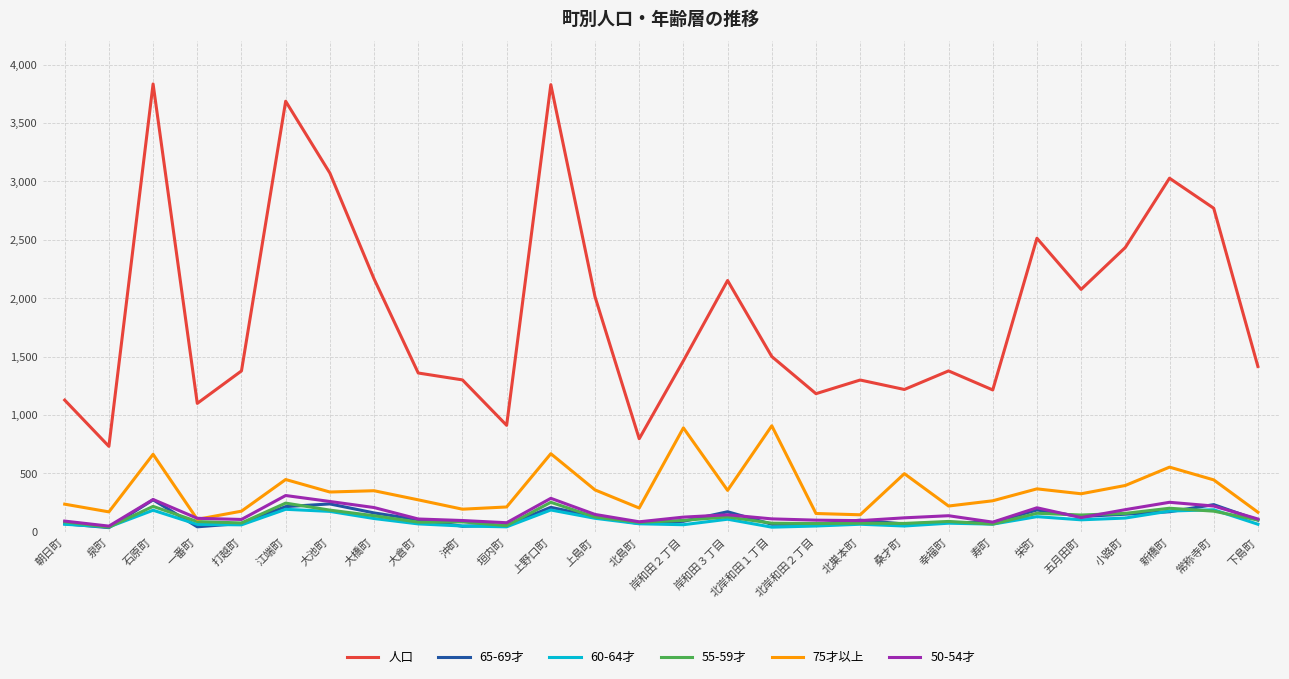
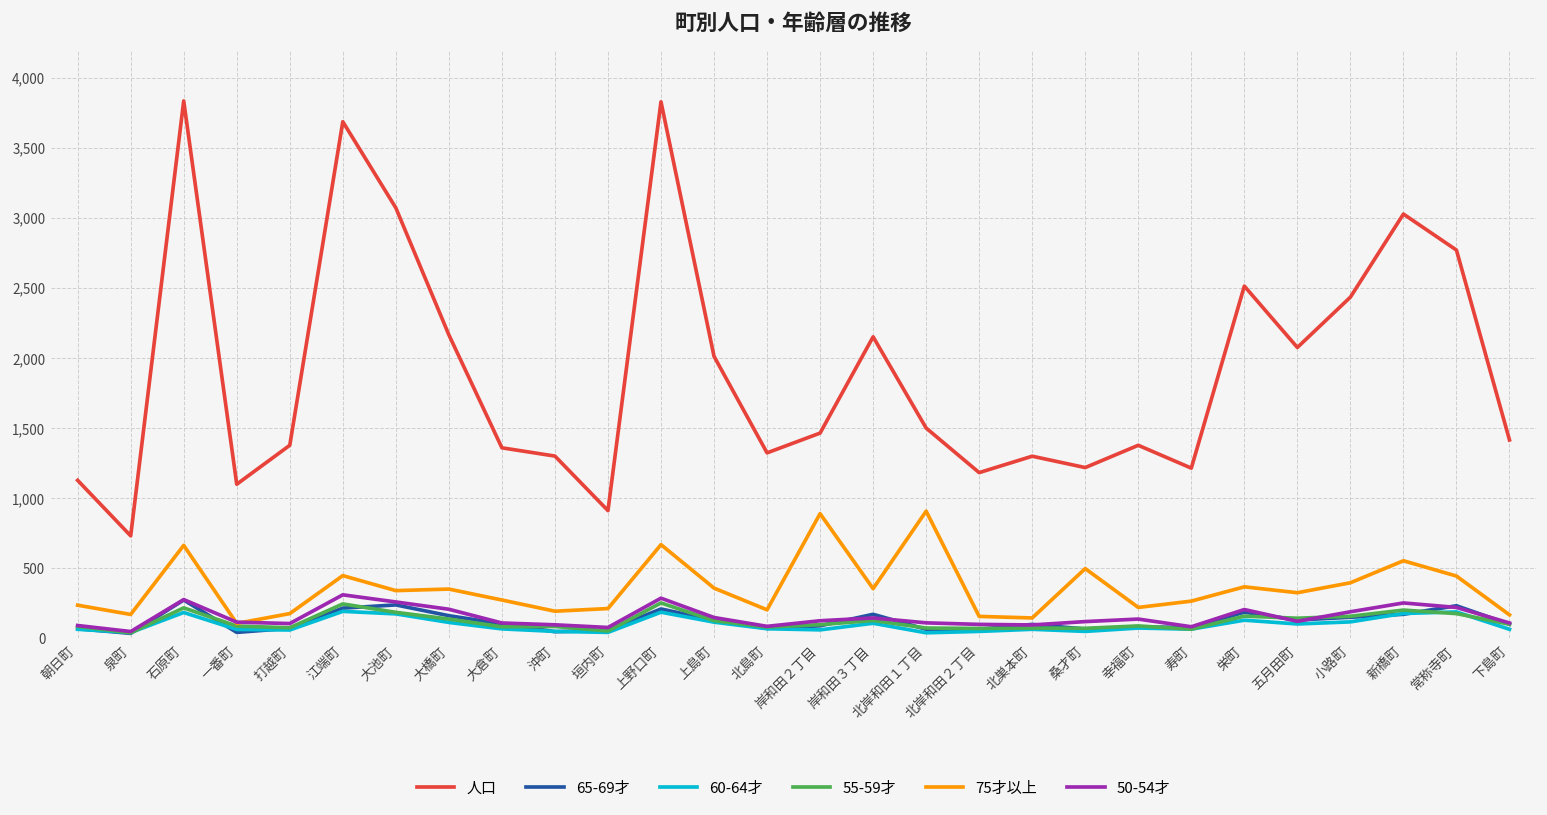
  {
    "人口": {
      "朝日町": "1,130",
      "泉町": "730",
      "石原町": "3,840",
      "一番町": "1,100",
      "打越町": "1,380",
      "江端町": "3,690",
      "大池町": "3,070",
      "大橋町": "2,170",
      "大倉町": "1,360",
      "沖町": "1,300",
      "垣内町": "910",
      "上野口町": "3,830",
      "上島町": "2,010",
-     "北島町": "800",
+     "北島町": "1,320",
      "岸和田２丁目": "1,470",
      "岸和田３丁目": "2,150",
      "北岸和田１丁目": "1,500",
      "北岸和田２丁目": "1,180",
      "北巣本町": "1,300",
      "桑才町": "1,220",
      "幸福町": "1,380",
      "寿町": "1,220",
      "栄町": "2,510",
      "五月田町": "2,080",
      "小路町": "2,440",
      "新橋町": "3,030",
      "常称寺町": "2,770",
      "下島町": "1,420"
    },
    "65-69才": {
      "江端町": "220",
      "大橋町": "160",
      "上野口町": "210",
      "岸和田３丁目": "170"
    },
    "60-64才": {
      "石原町": "190",
      "江端町": "190",
      "大橋町": "110",
      "上野口町": "190",
      "岸和田２丁目": "60",
      "北岸和田１丁目": "40",
      "栄町": "130",
      "小路町": "120",
      "下島町": "70"
    },
    "55-59才": {
      "石原町": "220",
      "江端町": "250",
      "大橋町": "140",
      "上野口町": "250",
      "栄町": "160",
      "新橋町": "200"
    },
    "75才以上": {
      "朝日町": "240",
      "泉町": "170",
      "石原町": "660",
      "打越町": "180",
      "江端町": "450",
      "大池町": "340",
      "大橋町": "350",
      "大倉町": "270",
      "沖町": "190",
      "垣内町": "210",
      "上野口町": "670",
      "上島町": "360",
      "北島町": "200",
      "岸和田２丁目": "890",
      "岸和田３丁目": "360",
      "北岸和田１丁目": "910",
      "北岸和田２丁目": "160",
      "北巣本町": "150",
      "桑才町": "500",
      "幸福町": "220",
      "寿町": "270",
      "栄町": "370",
      "五月田町": "330",
      "小路町": "400",
      "新橋町": "550",
      "常称寺町": "450",
      "下島町": "170"
    },
    "50-54才": {
      "打越町": "110",
      "江端町": "310",
      "大橋町": "210",
      "上野口町": "290",
      "岸和田２丁目": "130",
      "北岸和田１丁目": "110",
      "北岸和田２丁目": "100",
      "桑才町": "120",
      "幸福町": "140",
      "小路町": "190",
      "新橋町": "250"
    }
  }
